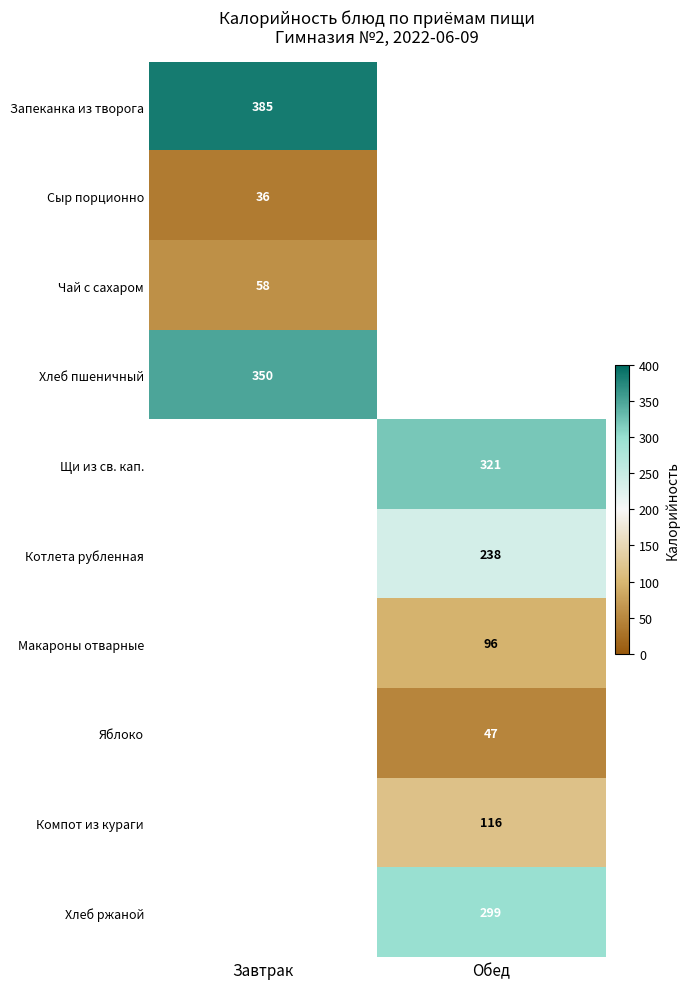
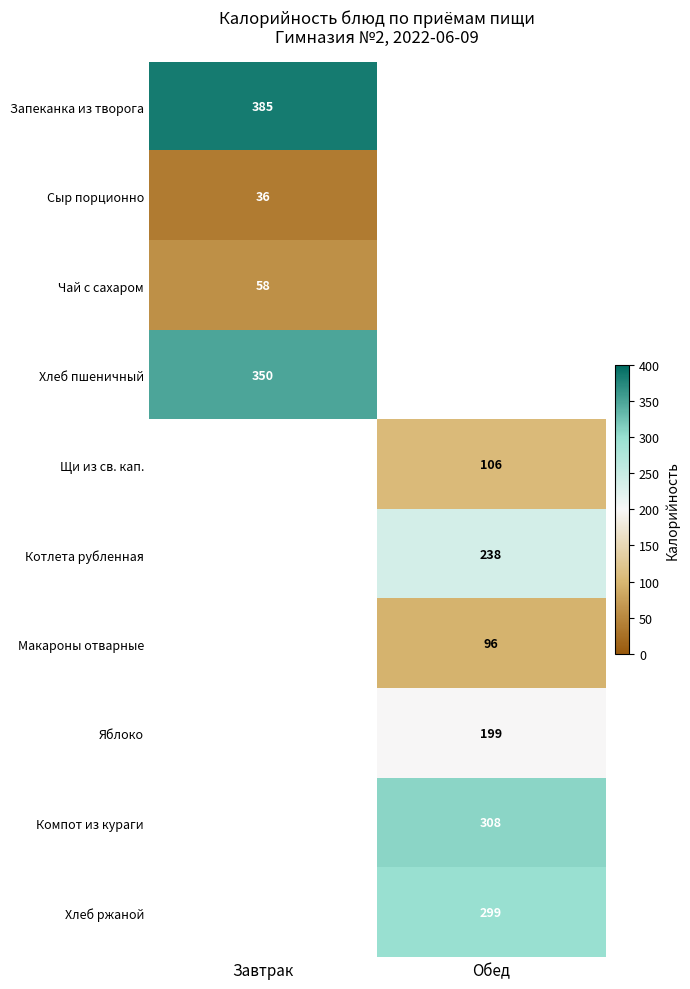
  {
    "Запеканка из творога": {
      "Завтрак": 385
    },
    "Сыр порционно": {
      "Завтрак": 36
    },
    "Чай с сахаром": {
      "Завтрак": 58
    },
    "Хлеб пшеничный": {
      "Завтрак": 350
    },
    "Щи из св. кап.": {
-     "Обед": 321
+     "Обед": 106
    },
    "Котлета рубленная": {
      "Обед": 238
    },
    "Макароны отварные": {
      "Обед": 96
    },
    "Яблоко": {
-     "Обед": 47
+     "Обед": 199
    },
    "Компот из кураги": {
-     "Обед": 116
+     "Обед": 308
    },
    "Хлеб ржаной": {
      "Обед": 299
    }
  }
